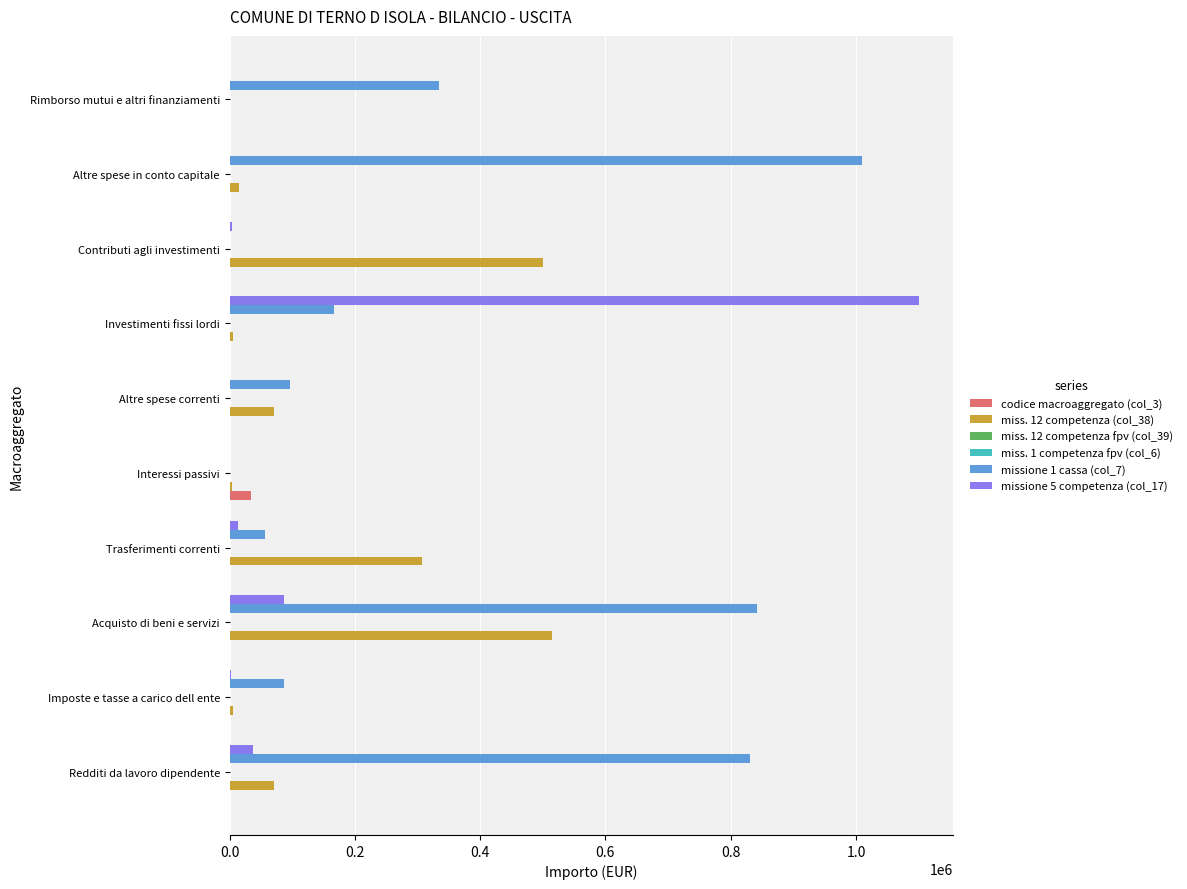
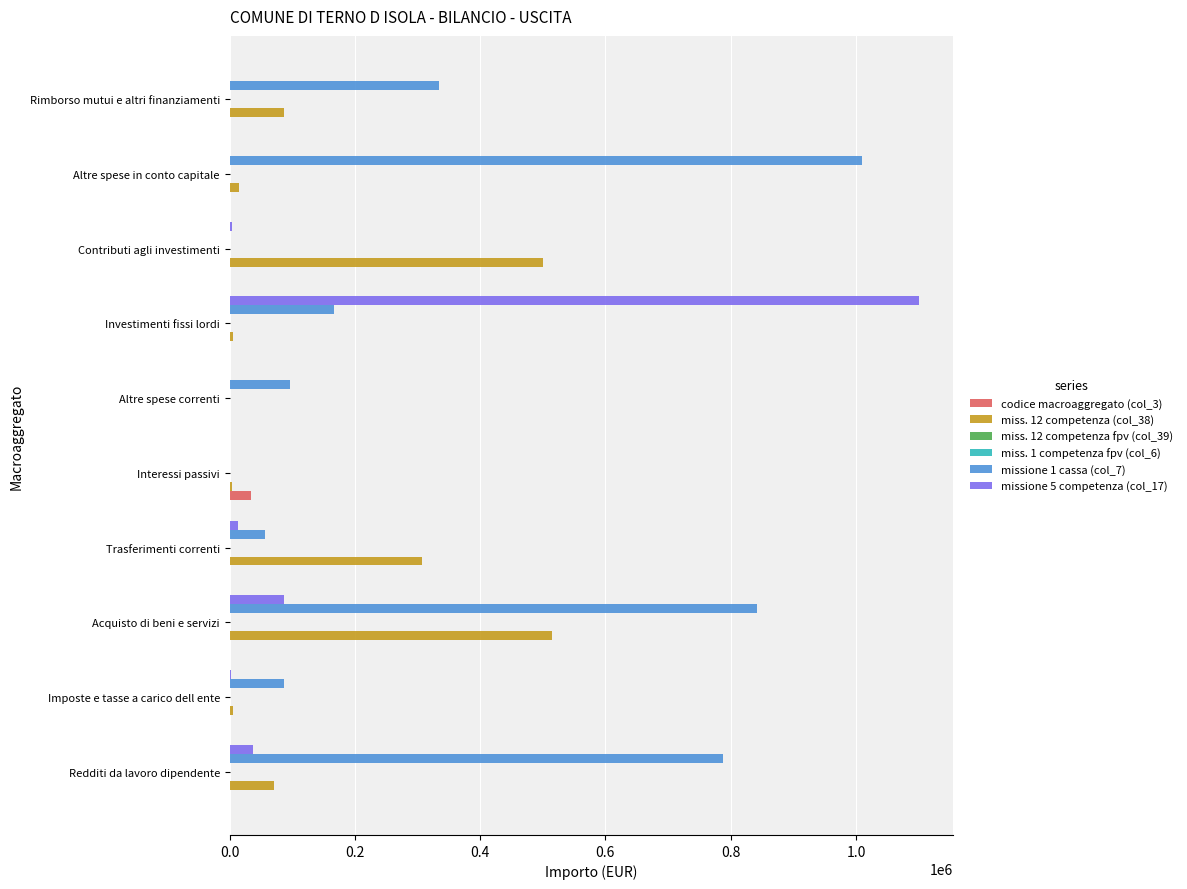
  {
    "codice macroaggregato (col_3)": {
      "Interessi passivi": 30000
    },
    "miss. 12 competenza (col_38)": {
-     "Rimborso mutui e altri finanziamenti": 0,
+     "Rimborso mutui e altri finanziamenti": 90000,
      "Altre spese in conto capitale": 20000,
      "Contributi agli investimenti": 500000,
      "Investimenti fissi lordi": 10000,
-     "Altre spese correnti": 70000,
+     "Altre spese correnti": 0,
      "Interessi passivi": 0,
      "Trasferimenti correnti": 310000,
      "Acquisto di beni e servizi": 510000,
      "Imposte e tasse a carico dell ente": 10000,
      "Redditi da lavoro dipendente": 70000
    },
    "miss. 12 competenza fpv (col_39)": {
      "Rimborso mutui e altri finanziamenti": 0,
      "Altre spese in conto capitale": 0,
      "Contributi agli investimenti": 0,
      "Investimenti fissi lordi": 0,
      "Altre spese correnti": 0,
      "Interessi passivi": 0,
      "Trasferimenti correnti": 0,
      "Acquisto di beni e servizi": 0,
      "Imposte e tasse a carico dell ente": 0,
      "Redditi da lavoro dipendente": 0
    },
    "miss. 1 competenza fpv (col_6)": {
      "Rimborso mutui e altri finanziamenti": 0,
      "Altre spese in conto capitale": 0,
      "Contributi agli investimenti": 0,
      "Investimenti fissi lordi": 0,
      "Altre spese correnti": 0,
      "Interessi passivi": 0,
      "Trasferimenti correnti": 0,
      "Acquisto di beni e servizi": 0,
      "Imposte e tasse a carico dell ente": 0,
      "Redditi da lavoro dipendente": 0
    },
    "missione 1 cassa (col_7)": {
      "Rimborso mutui e altri finanziamenti": 330000,
      "Altre spese in conto capitale": 1010000,
      "Contributi agli investimenti": 0,
      "Investimenti fissi lordi": 170000,
      "Altre spese correnti": 100000,
      "Interessi passivi": 0,
      "Trasferimenti correnti": 60000,
      "Acquisto di beni e servizi": 840000,
      "Imposte e tasse a carico dell ente": 90000,
-     "Redditi da lavoro dipendente": 830000
+     "Redditi da lavoro dipendente": 790000
    },
    "missione 5 competenza (col_17)": {
      "Rimborso mutui e altri finanziamenti": 0,
      "Altre spese in conto capitale": 0,
      "Investimenti fissi lordi": 1100000,
      "Altre spese correnti": 0,
      "Interessi passivi": 0,
      "Trasferimenti correnti": 10000,
      "Acquisto di beni e servizi": 90000,
      "Redditi da lavoro dipendente": 40000
    }
  }
